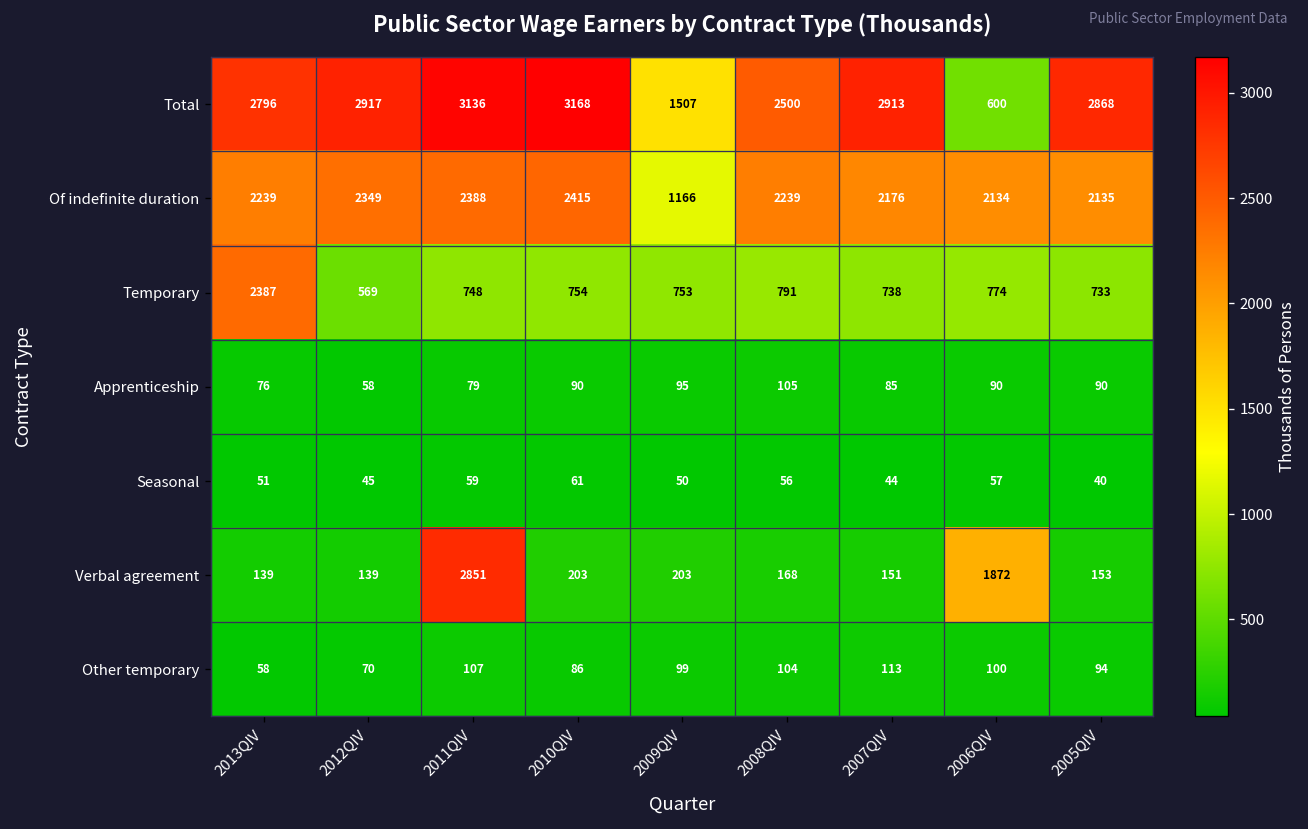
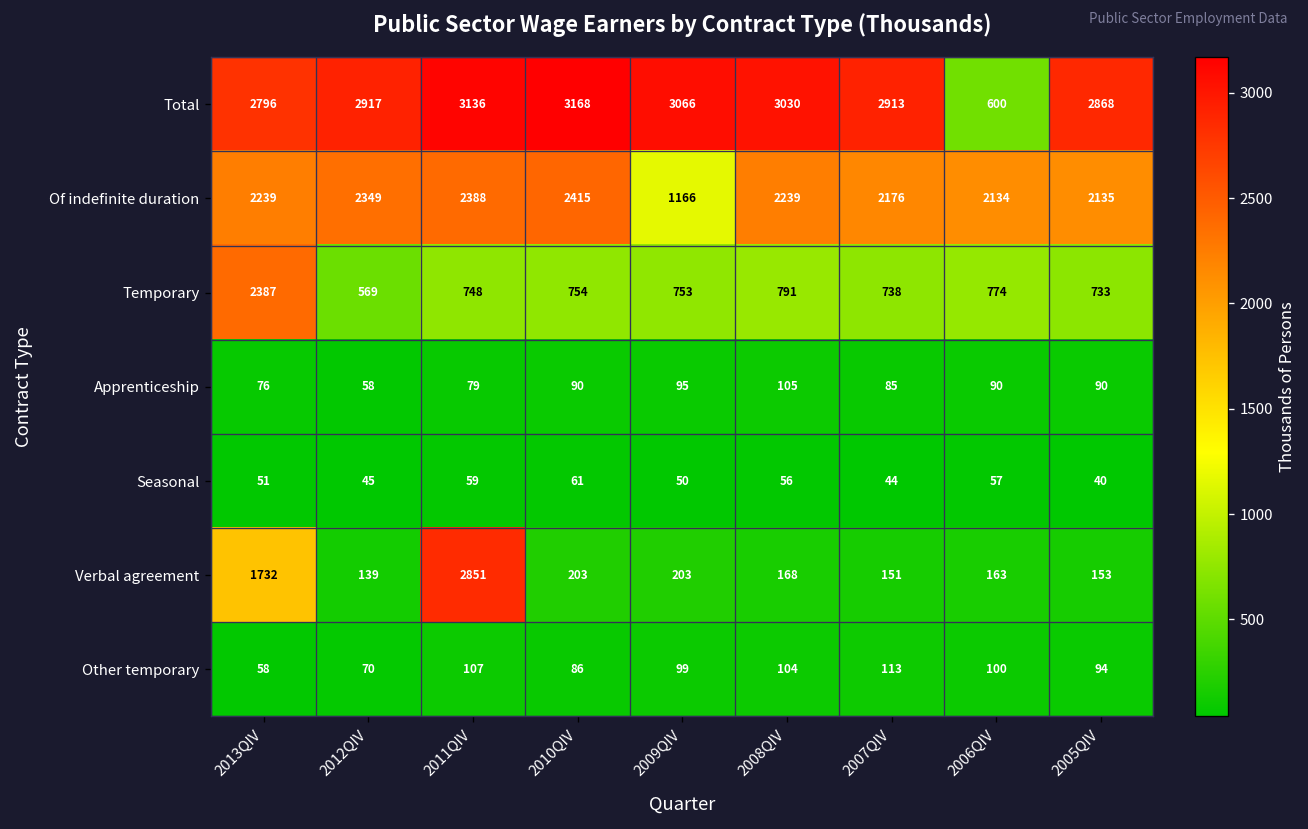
  {
    "Total": {
      "2013QIV": 2796,
      "2012QIV": 2917,
      "2011QIV": 3136,
      "2010QIV": 3168,
-     "2009QIV": 1507,
-     "2008QIV": 2500,
+     "2009QIV": 3066,
+     "2008QIV": 3030,
      "2007QIV": 2913,
      "2006QIV": 600,
      "2005QIV": 2868
    },
    "Of indefinite duration": {
      "2013QIV": 2239,
      "2012QIV": 2349,
      "2011QIV": 2388,
      "2010QIV": 2415,
      "2009QIV": 1166,
      "2008QIV": 2239,
      "2007QIV": 2176,
      "2006QIV": 2134,
      "2005QIV": 2135
    },
    "Temporary": {
      "2013QIV": 2387,
      "2012QIV": 569,
      "2011QIV": 748,
      "2010QIV": 754,
      "2009QIV": 753,
      "2008QIV": 791,
      "2007QIV": 738,
      "2006QIV": 774,
      "2005QIV": 733
    },
    "Apprenticeship": {
      "2013QIV": 76,
      "2012QIV": 58,
      "2011QIV": 79,
      "2010QIV": 90,
      "2009QIV": 95,
      "2008QIV": 105,
      "2007QIV": 85,
      "2006QIV": 90,
      "2005QIV": 90
    },
    "Seasonal": {
      "2013QIV": 51,
      "2012QIV": 45,
      "2011QIV": 59,
      "2010QIV": 61,
      "2009QIV": 50,
      "2008QIV": 56,
      "2007QIV": 44,
      "2006QIV": 57,
      "2005QIV": 40
    },
    "Verbal agreement": {
-     "2013QIV": 139,
+     "2013QIV": 1732,
      "2012QIV": 139,
      "2011QIV": 2851,
      "2010QIV": 203,
      "2009QIV": 203,
      "2008QIV": 168,
      "2007QIV": 151,
-     "2006QIV": 1872,
+     "2006QIV": 163,
      "2005QIV": 153
    },
    "Other temporary": {
      "2013QIV": 58,
      "2012QIV": 70,
      "2011QIV": 107,
      "2010QIV": 86,
      "2009QIV": 99,
      "2008QIV": 104,
      "2007QIV": 113,
      "2006QIV": 100,
      "2005QIV": 94
    }
  }
